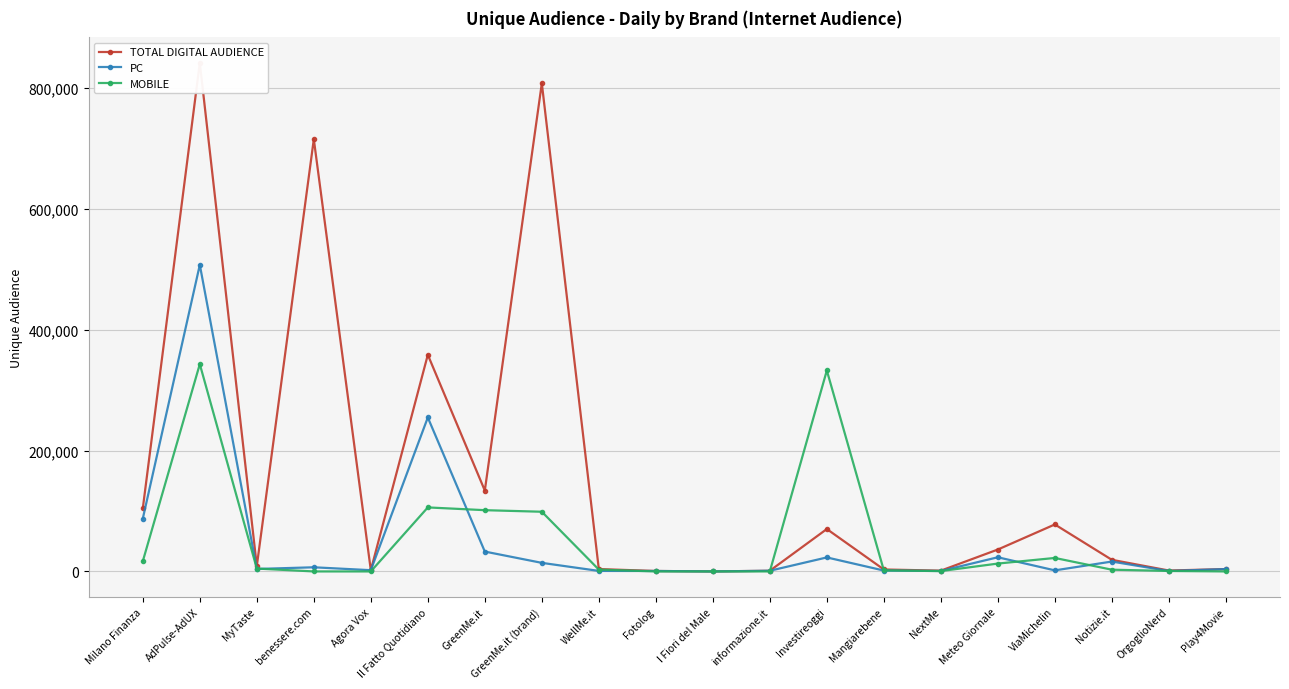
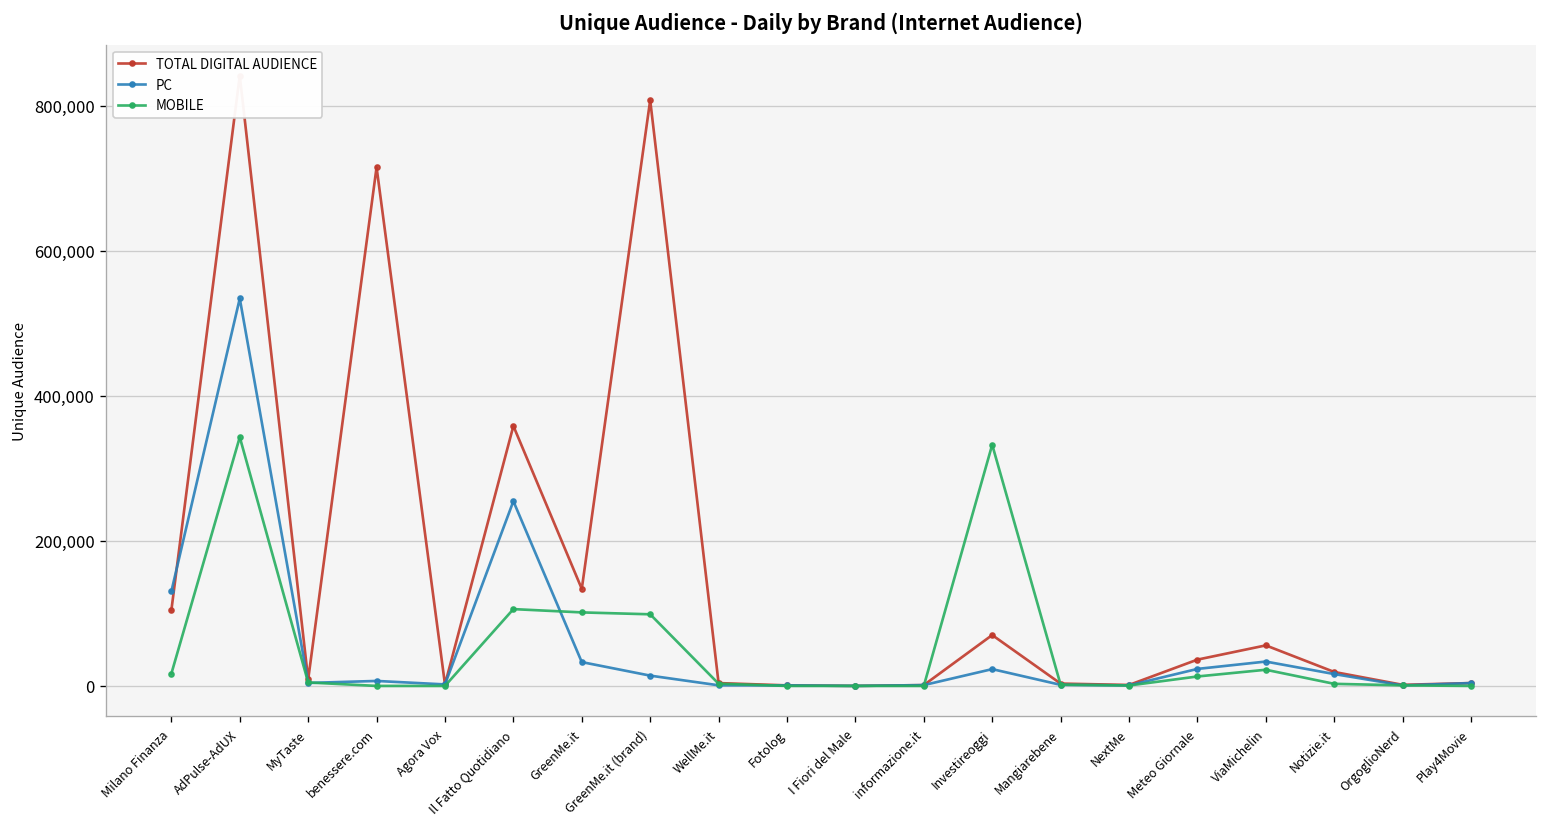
  {
    "TOTAL DIGITAL AUDIENCE": {
      "Milano Finanza": "100,000",
      "benessere.com": "720,000",
      "Il Fatto Quotidiano": "360,000",
      "GreenMe.it": "130,000",
      "GreenMe.it (brand)": "810,000",
      "Investireoggi": "70,000",
      "Meteo Giornale": "40,000",
-     "ViaMichelin": "80,000"
+     "ViaMichelin": "60,000"
    },
    "PC": {
-     "Milano Finanza": "90,000",
-     "AdPulse-AdUX": "510,000",
+     "Milano Finanza": "130,000",
+     "AdPulse-AdUX": "530,000",
      "benessere.com": "10,000",
      "Il Fatto Quotidiano": "250,000",
      "GreenMe.it": "30,000",
      "GreenMe.it (brand)": "10,000",
      "Investireoggi": "20,000",
      "Meteo Giornale": "20,000",
-     "ViaMichelin": "0"
+     "ViaMichelin": "30,000"
    },
    "MOBILE": {
      "Milano Finanza": "20,000",
      "AdPulse-AdUX": "340,000",
      "benessere.com": "0",
      "Il Fatto Quotidiano": "110,000",
      "GreenMe.it": "100,000",
      "GreenMe.it (brand)": "100,000",
      "Investireoggi": "330,000",
      "Meteo Giornale": "10,000",
      "ViaMichelin": "20,000",
      "Notizie.it": "0"
    }
  }
